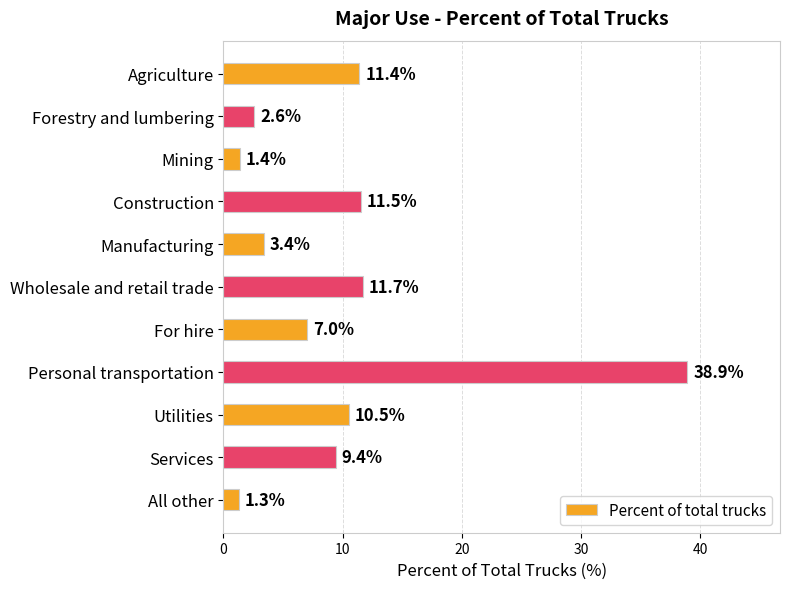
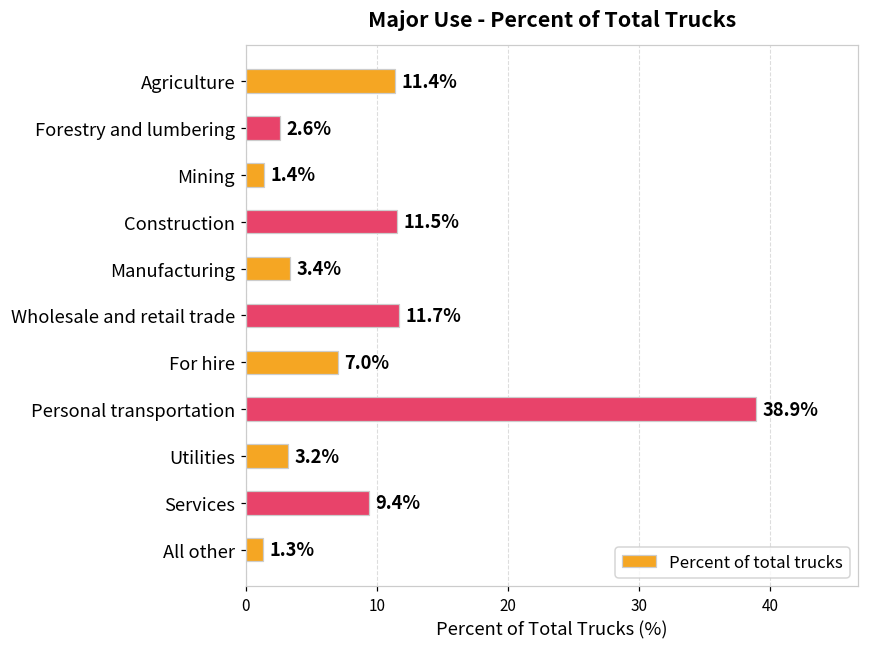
  {
    "Agriculture": "11.4%",
    "Forestry and lumbering": "2.6%",
    "Mining": "1.4%",
    "Construction": "11.5%",
    "Manufacturing": "3.4%",
    "Wholesale and retail trade": "11.7%",
    "For hire": "7.0%",
    "Personal transportation": "38.9%",
-   "Utilities": "10.5%",
+   "Utilities": "3.2%",
    "Services": "9.4%",
    "All other": "1.3%"
  }
